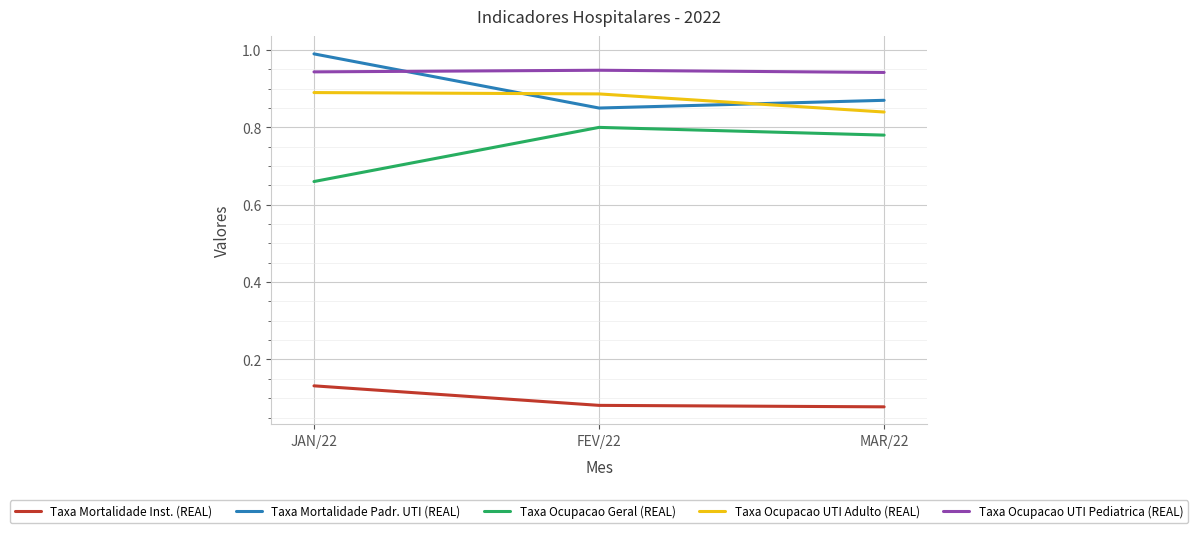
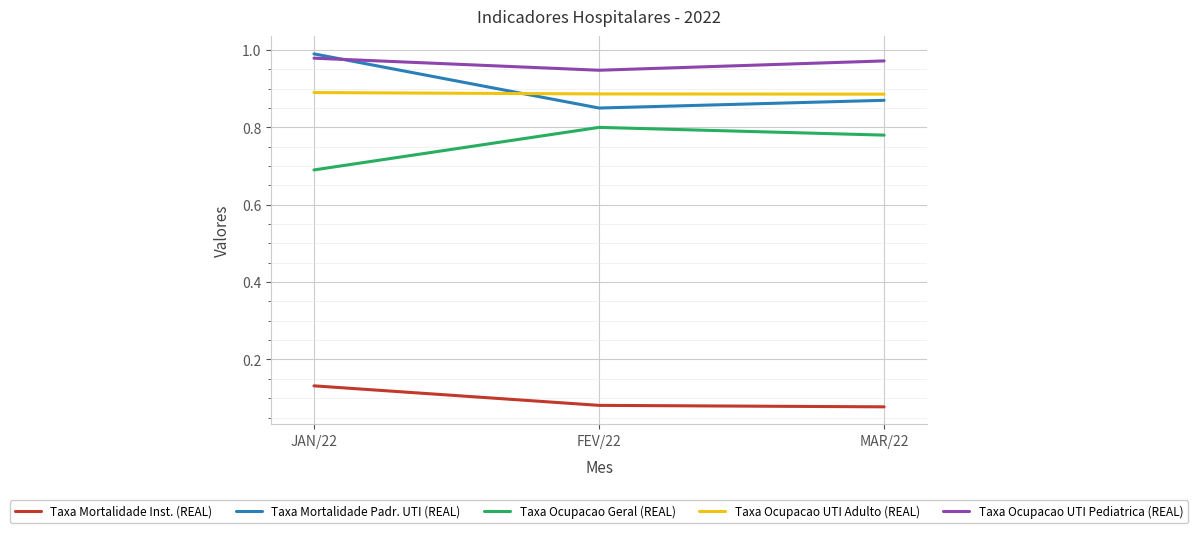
  {
    "Taxa Mortalidade Inst. (REAL)": {
      "JAN/22": 0.13,
      "FEV/22": 0.08,
      "MAR/22": 0.08
    },
    "Taxa Mortalidade Padr. UTI (REAL)": {
      "JAN/22": 0.99,
      "FEV/22": 0.85,
      "MAR/22": 0.87
    },
    "Taxa Ocupacao Geral (REAL)": {
-     "JAN/22": 0.66,
+     "JAN/22": 0.69,
      "FEV/22": 0.80,
      "MAR/22": 0.78
    },
    "Taxa Ocupacao UTI Adulto (REAL)": {
      "JAN/22": 0.89,
      "FEV/22": 0.89,
-     "MAR/22": 0.84
+     "MAR/22": 0.89
    },
    "Taxa Ocupacao UTI Pediatrica (REAL)": {
-     "JAN/22": 0.94,
+     "JAN/22": 0.98,
      "FEV/22": 0.95,
-     "MAR/22": 0.94
+     "MAR/22": 0.97
    }
  }
